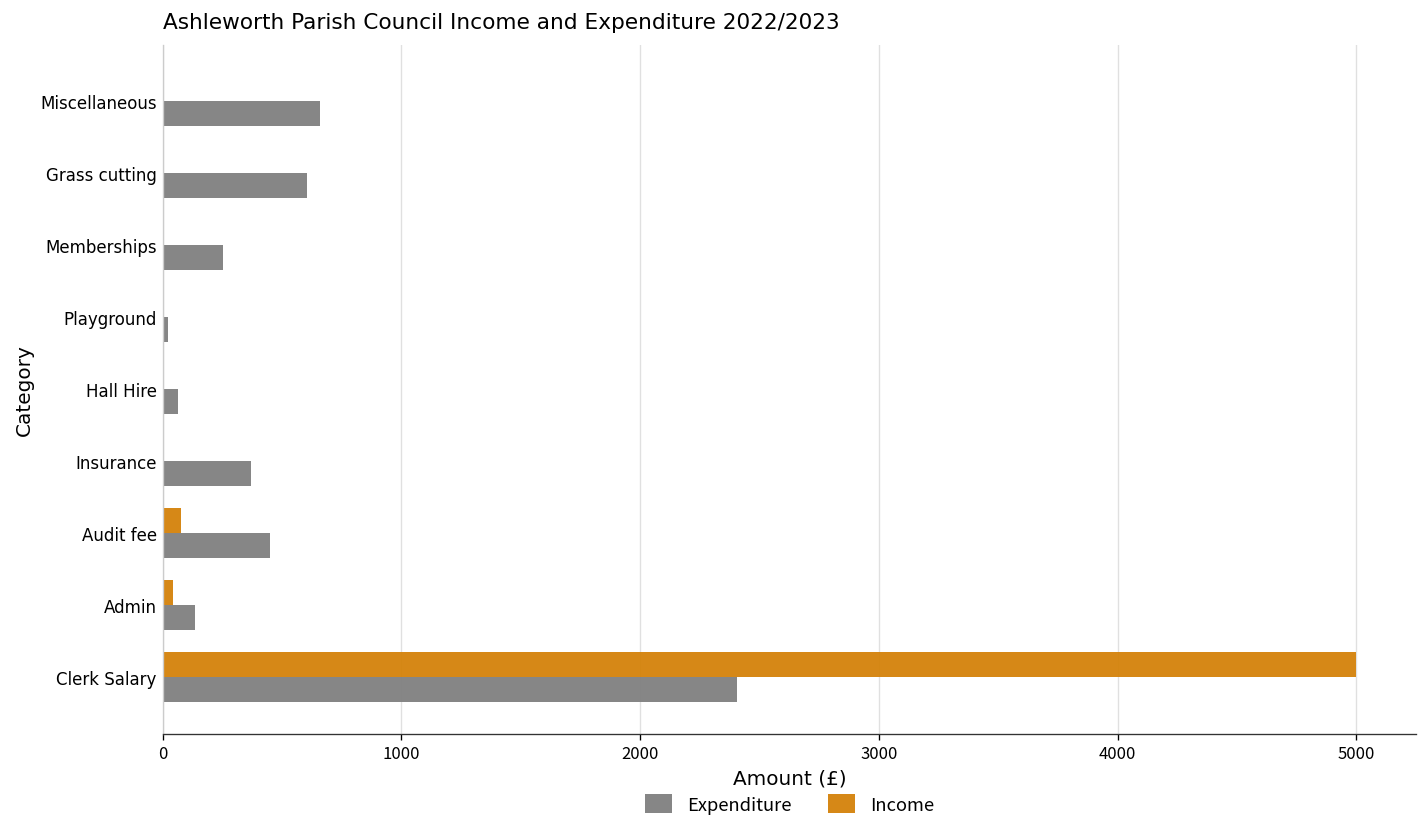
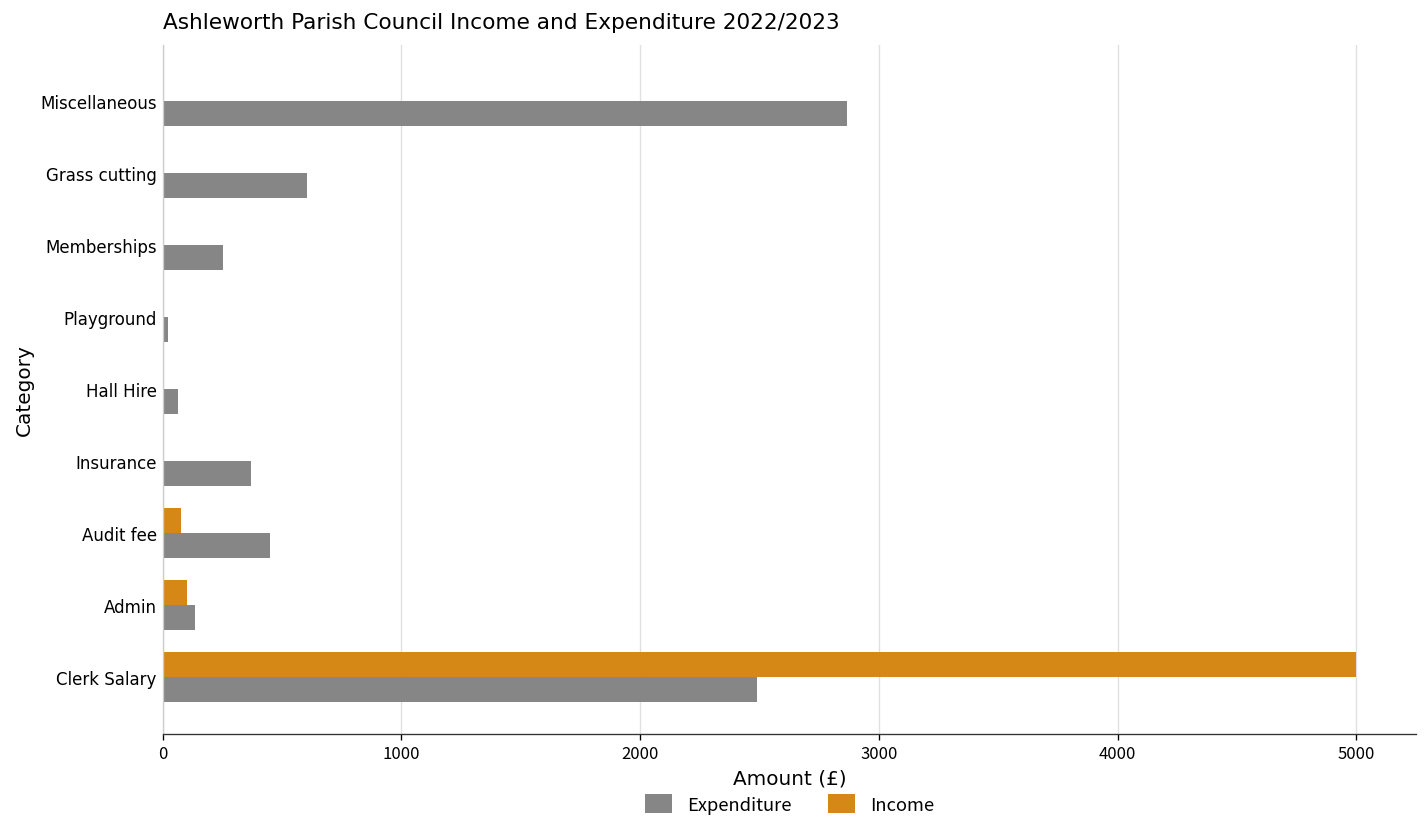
  {
    "Expenditure": {
-     "Miscellaneous": 660,
+     "Miscellaneous": 2870,
      "Grass cutting": 600,
      "Memberships": 250,
      "Playground": 20,
      "Hall Hire": 60,
      "Insurance": 370,
      "Audit fee": 450,
      "Admin": 140,
-     "Clerk Salary": 2400
+     "Clerk Salary": 2490
    },
    "Income": {
      "Miscellaneous": 0,
      "Grass cutting": 0,
      "Memberships": 0,
      "Playground": 0,
      "Hall Hire": 0,
      "Insurance": 0,
      "Audit fee": 80,
-     "Admin": 40,
+     "Admin": 100,
      "Clerk Salary": 5000
    }
  }
